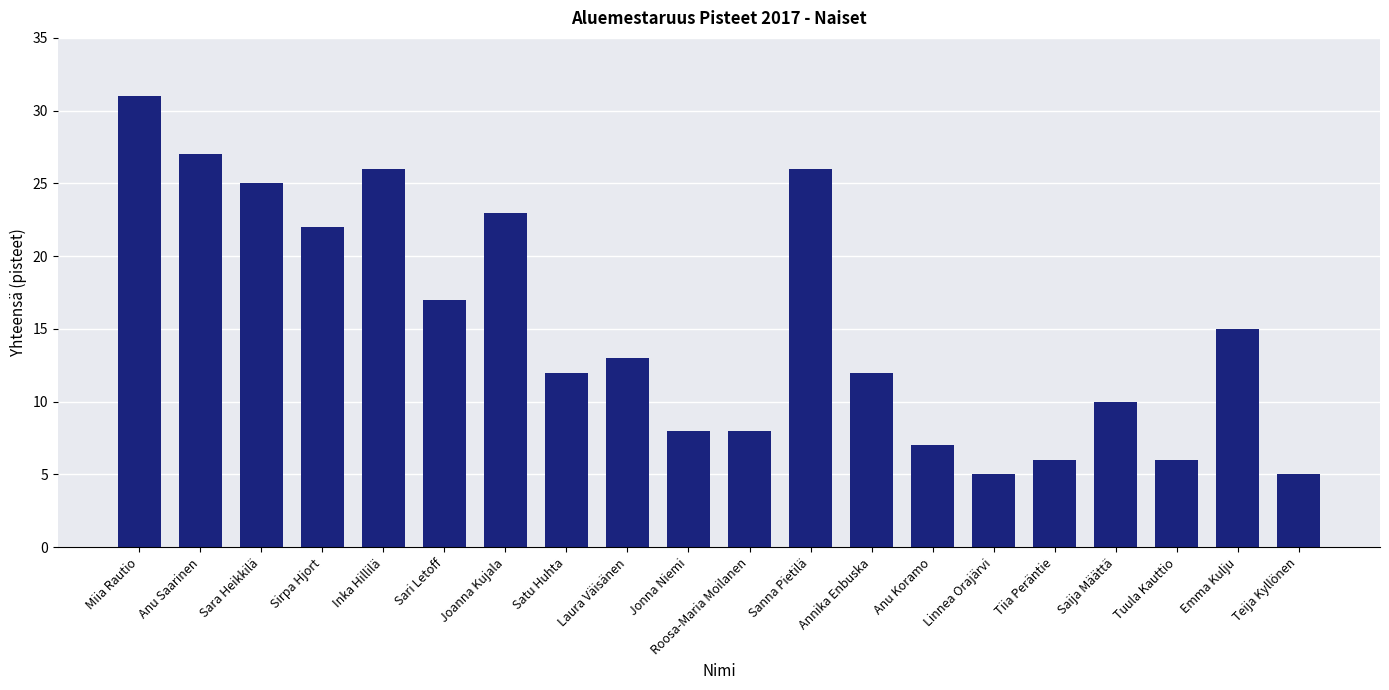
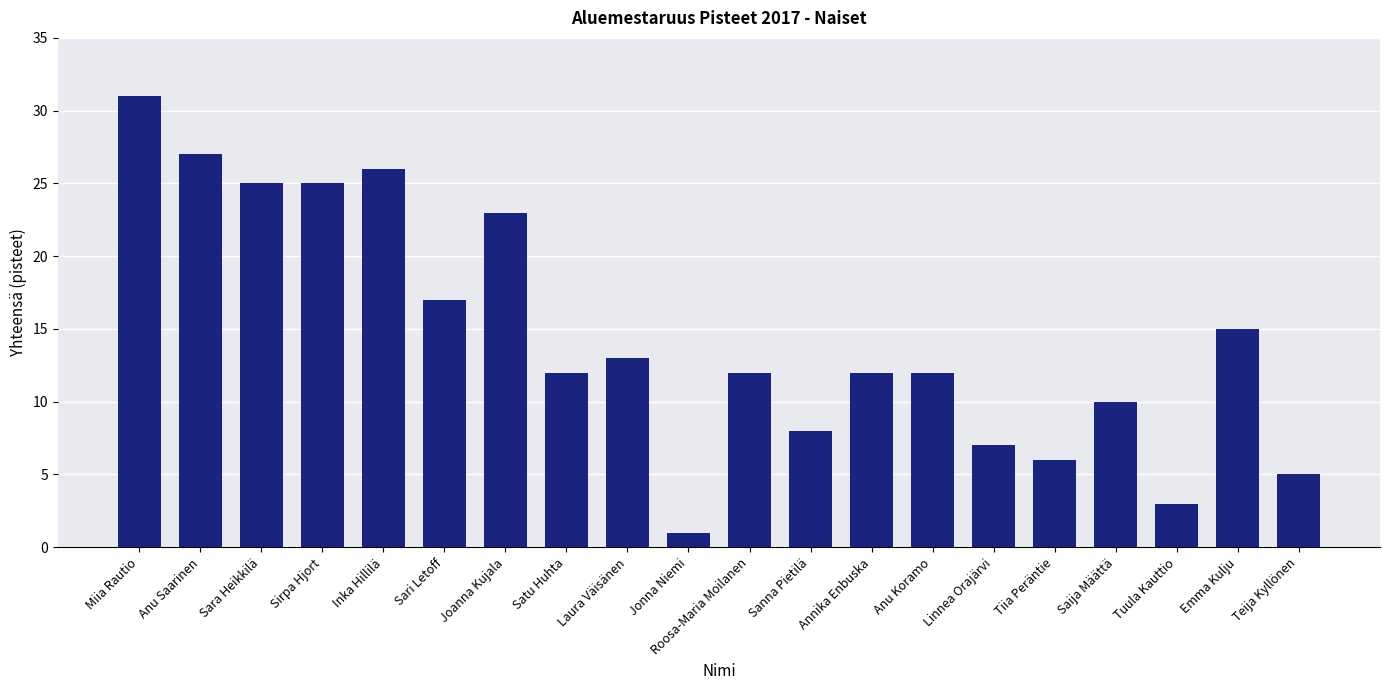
  {
    "Miia Rautio": 31,
    "Anu Saarinen": 27,
    "Sara Heikkilä": 25,
-   "Sirpa Hjort": 22,
+   "Sirpa Hjort": 25,
    "Inka Hillilä": 26,
    "Sari Letoff": 17,
    "Joanna Kujala": 23,
    "Satu Huhta": 12,
    "Laura Väisänen": 13,
-   "Jonna Niemi": 8,
-   "Roosa-Maria Moilanen": 8,
-   "Sanna Pietilä": 26,
+   "Jonna Niemi": 1,
+   "Roosa-Maria Moilanen": 12,
+   "Sanna Pietilä": 8,
    "Annika Enbuska": 12,
-   "Anu Koramo": 7,
-   "Linnea Orajärvi": 5,
+   "Anu Koramo": 12,
+   "Linnea Orajärvi": 7,
    "Tiia Peräntie": 6,
    "Saija Määttä": 10,
-   "Tuula Kauttio": 6,
+   "Tuula Kauttio": 3,
    "Emma Kulju": 15,
    "Teija Kyllönen": 5
  }
